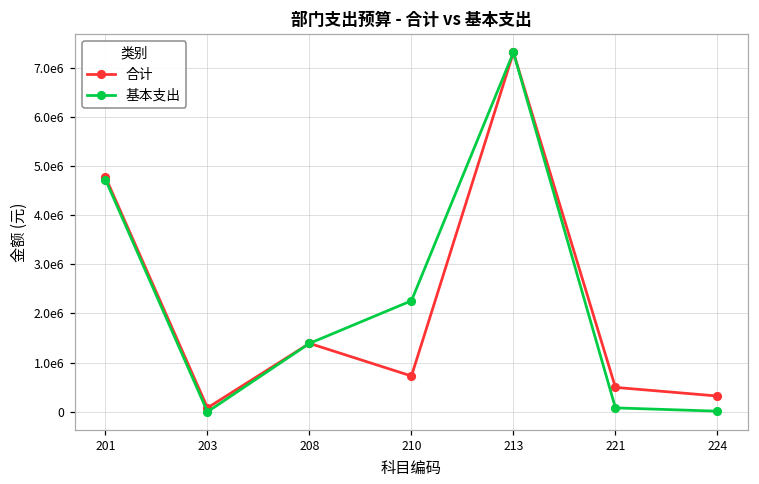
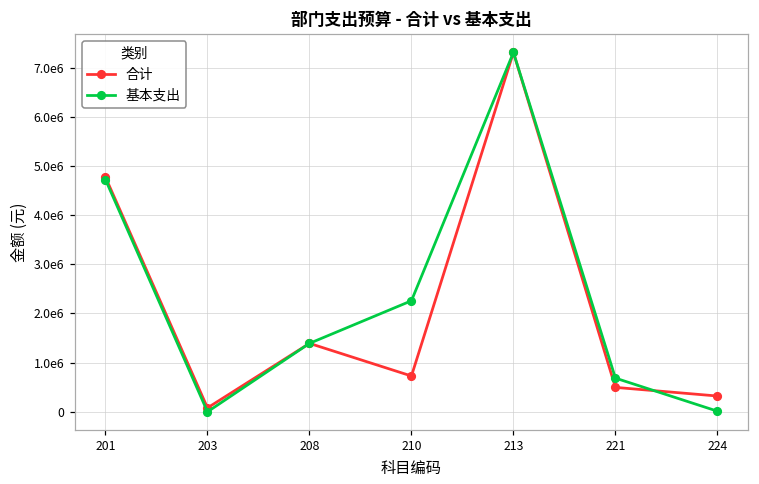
  {
    "合计": {
      "203": 100000,
      "210": 700000,
      "221": 500000,
      "224": 300000
    },
    "基本支出": {
      "203": 0,
      "210": 2300000,
-     "221": 100000,
+     "221": 700000,
      "224": 0
    }
  }
